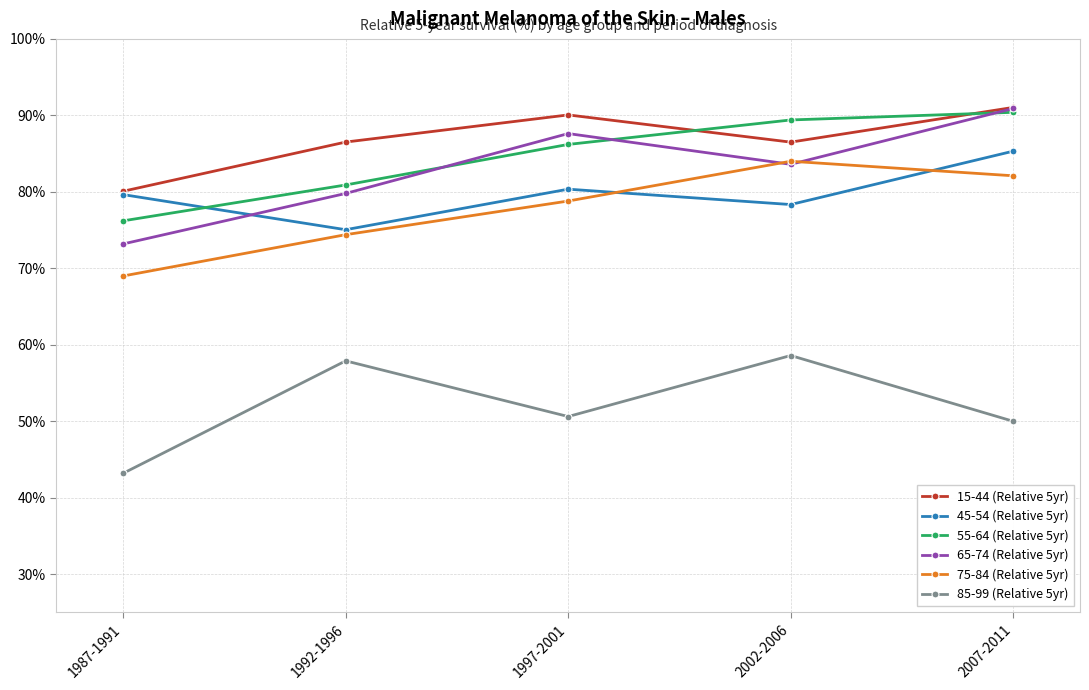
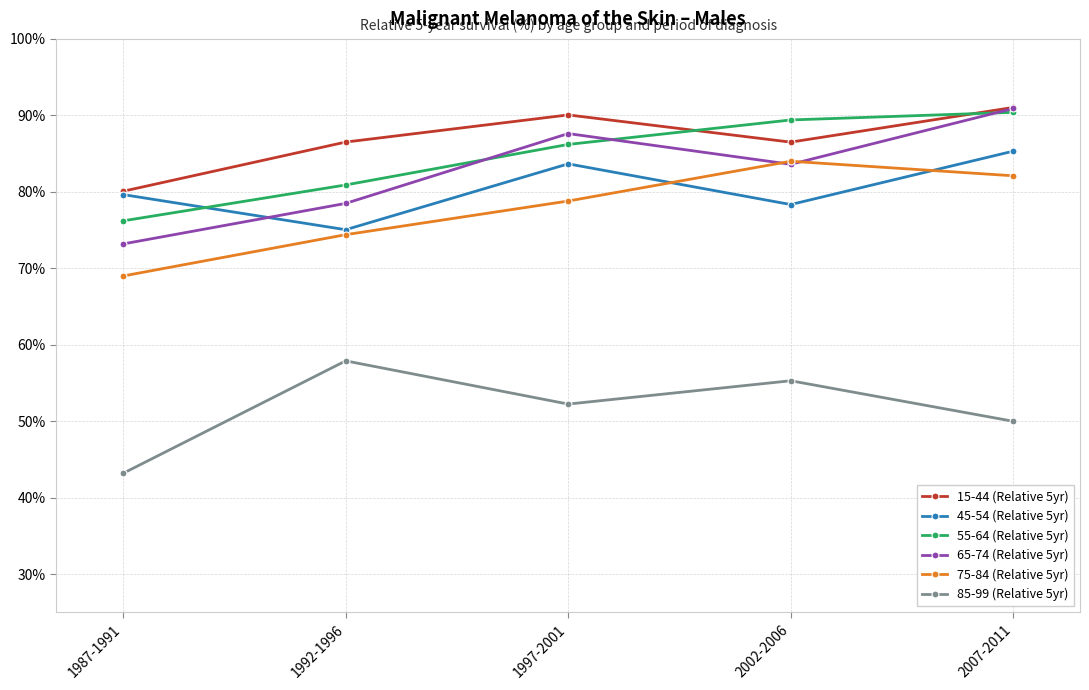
  {
    "15-44 (Relative 5yr)": {
      "1987-1991": "80%",
      "1992-1996": "87%",
      "1997-2001": "90%",
      "2002-2006": "87%"
    },
    "45-54 (Relative 5yr)": {
      "1987-1991": "80%",
      "1992-1996": "75%",
-     "1997-2001": "80%",
+     "1997-2001": "84%",
      "2002-2006": "78%",
      "2007-2011": "85%"
    },
    "55-64 (Relative 5yr)": {
      "1987-1991": "76%",
      "1992-1996": "81%",
      "1997-2001": "86%",
      "2002-2006": "89%",
      "2007-2011": "90%"
    },
    "65-74 (Relative 5yr)": {
      "1987-1991": "73%",
-     "1992-1996": "80%",
+     "1992-1996": "78%",
      "1997-2001": "88%",
      "2002-2006": "84%"
    },
    "75-84 (Relative 5yr)": {
      "1987-1991": "69%",
      "1992-1996": "74%",
      "1997-2001": "79%",
      "2002-2006": "84%",
      "2007-2011": "82%"
    },
    "85-99 (Relative 5yr)": {
      "1987-1991": "43%",
      "1992-1996": "58%",
-     "1997-2001": "51%",
-     "2002-2006": "59%",
+     "1997-2001": "52%",
+     "2002-2006": "55%",
      "2007-2011": "50%"
    }
  }
